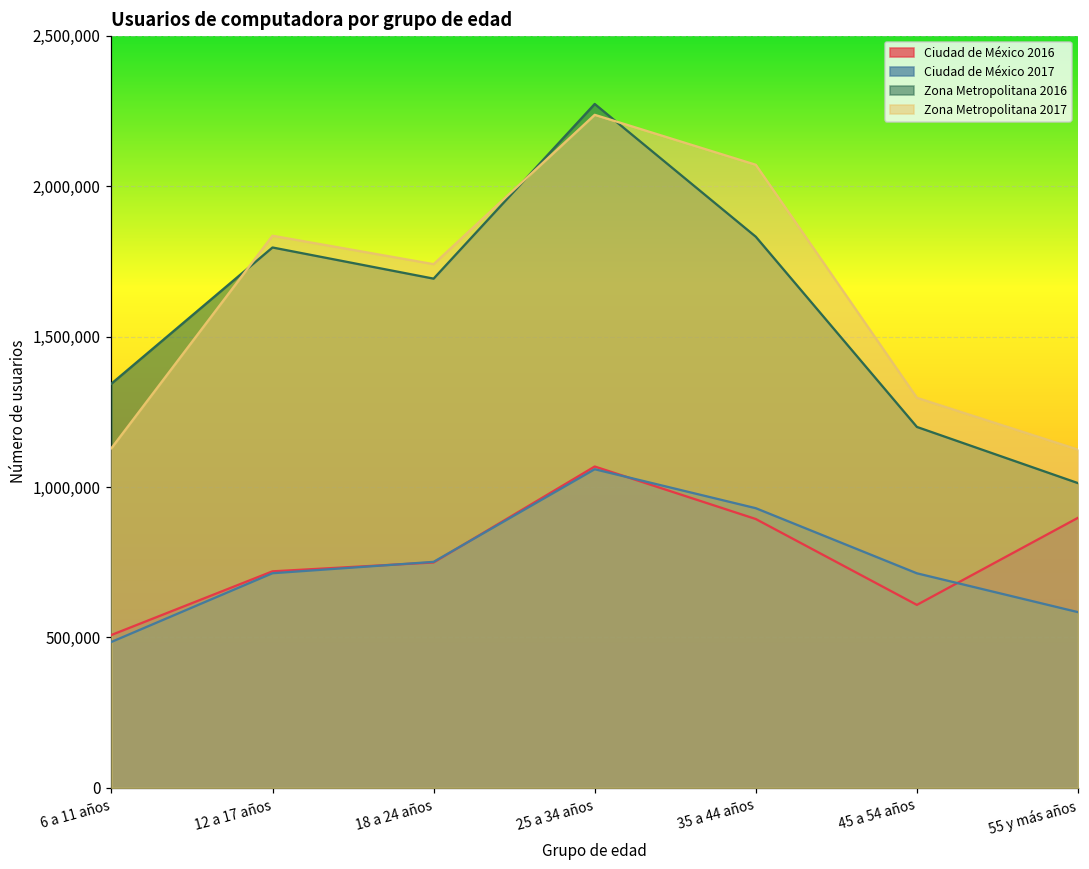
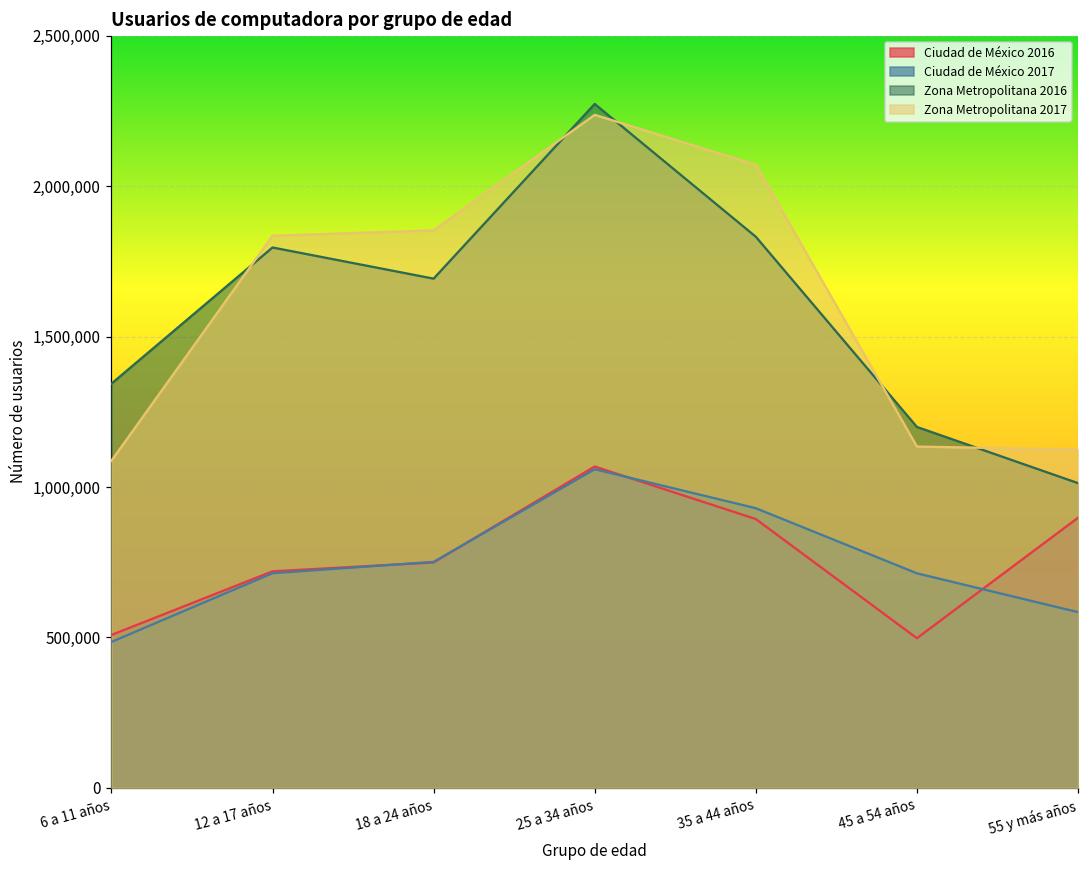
  {
    "Ciudad de México 2016": {
      "6 a 11 años": "510,000",
      "35 a 44 años": "890,000",
-     "45 a 54 años": "610,000",
+     "45 a 54 años": "500,000",
      "55 y más años": "900,000"
    },
    "Zona Metropolitana 2017": {
-     "6 a 11 años": "1,130,000",
+     "6 a 11 años": "1,090,000",
      "12 a 17 años": "1,840,000",
-     "18 a 24 años": "1,740,000",
+     "18 a 24 años": "1,850,000",
      "25 a 34 años": "2,240,000",
      "35 a 44 años": "2,070,000",
-     "45 a 54 años": "1,300,000",
+     "45 a 54 años": "1,130,000",
      "55 y más años": "1,120,000"
    }
  }
